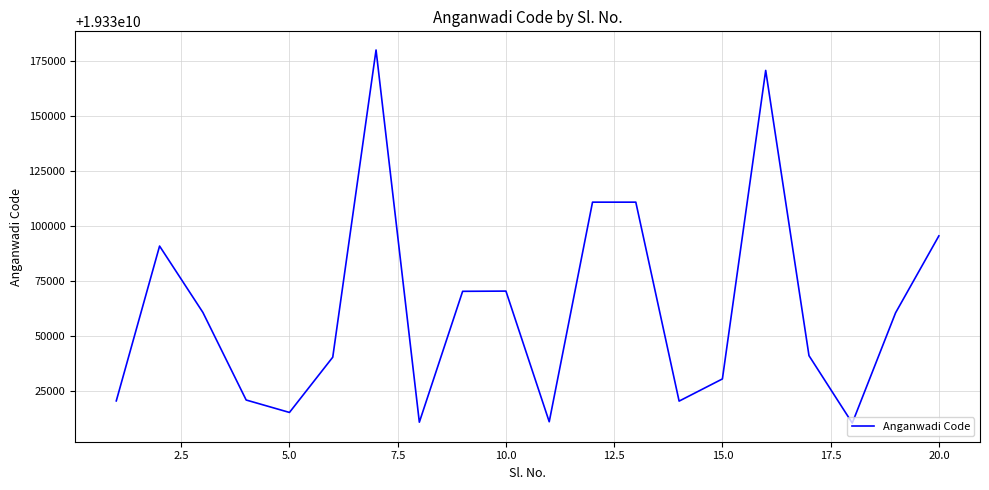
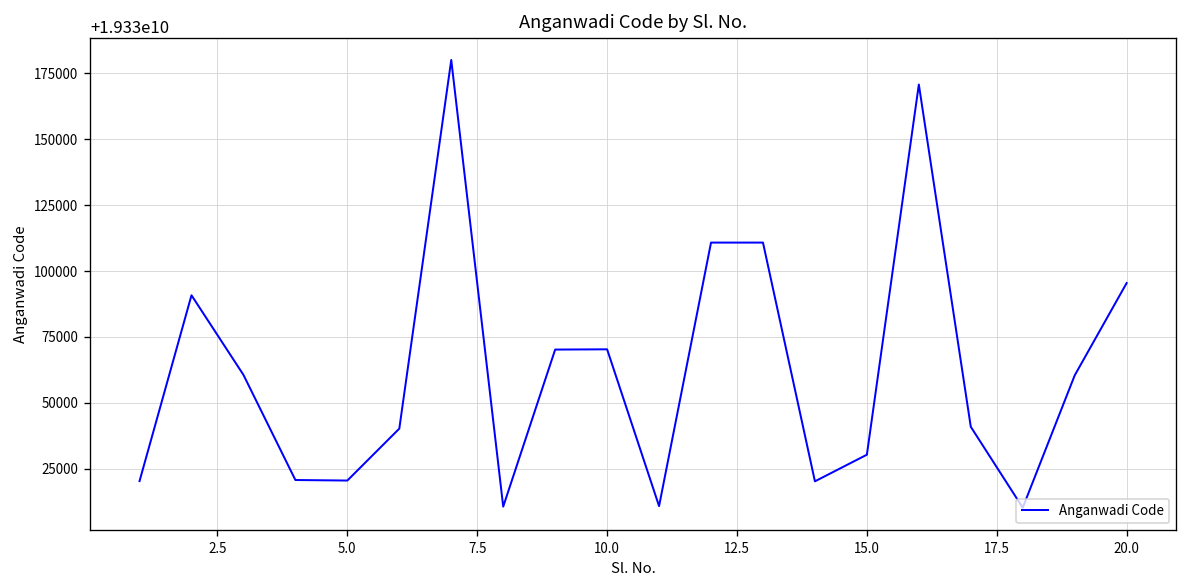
  {
-   "5.0": 19330015000,
+   "5.0": 19330021000,
    "10.0": 19330070000,
    "15.0": 19330030000,
    "20.0": 19330095000
  }
